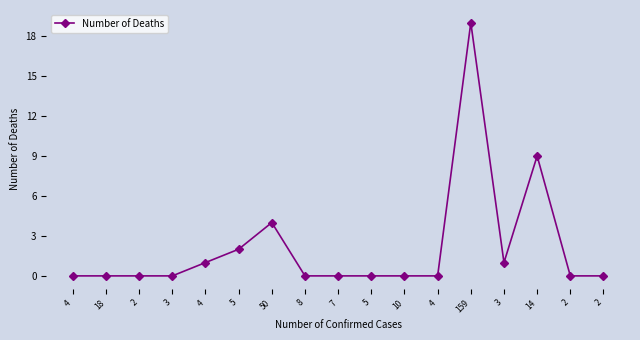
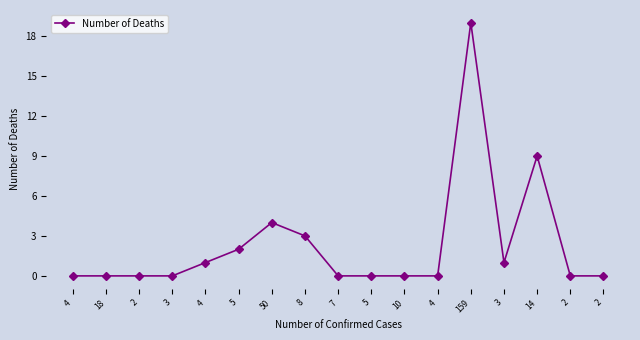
  {
    "18": 0,
    "50": 4,
-   "8": 0,
+   "8": 3,
    "7": 0,
    "10": 0,
    "159": 19,
    "14": 9
  }
